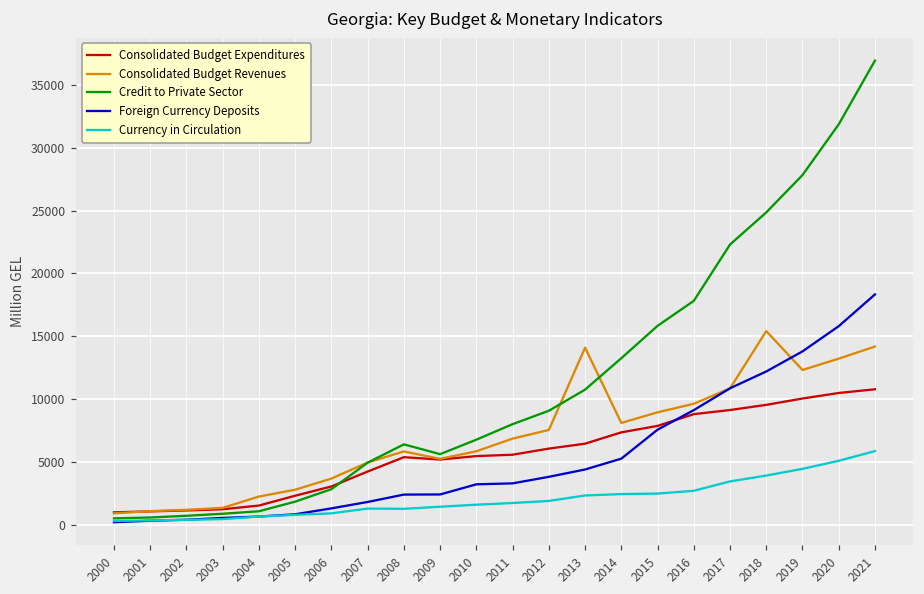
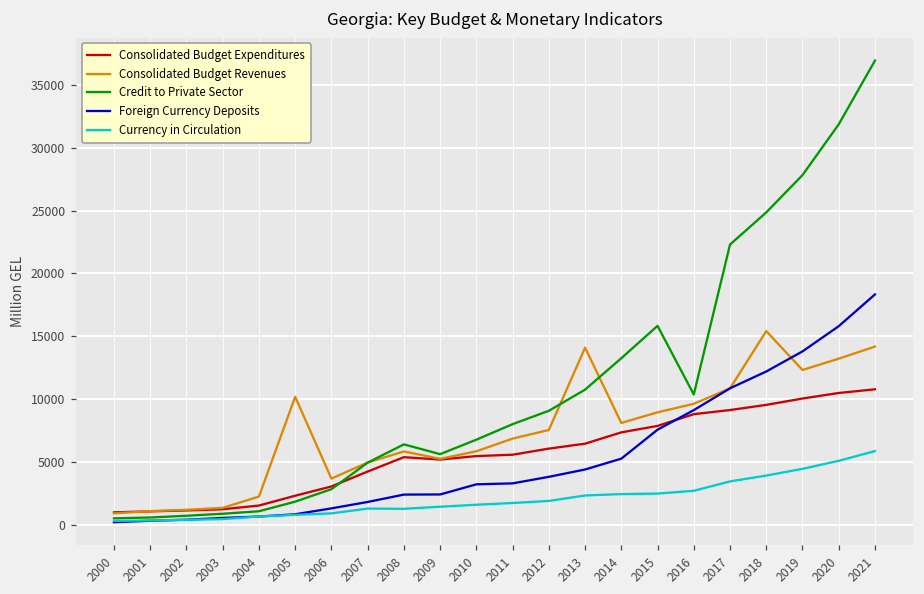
  {
    "Consolidated Budget Expenditures": {
      "2004": 1600,
      "2005": 2300,
      "2007": 4300,
      "2008": 5400,
      "2010": 5500,
      "2011": 5600,
      "2012": 6100,
      "2013": 6500,
      "2014": 7400,
      "2015": 7900,
      "2016": 8800,
      "2017": 9100,
      "2018": 9600,
      "2019": 10100,
      "2020": 10500,
      "2021": 10800
    },
    "Consolidated Budget Revenues": {
      "2004": 2300,
-     "2005": 2800,
+     "2005": 10200,
      "2006": 3700,
      "2008": 5900,
      "2010": 5900,
      "2011": 6900,
      "2012": 7600,
      "2013": 14100,
      "2014": 8100,
      "2015": 9000,
      "2016": 9600,
      "2018": 15400,
      "2019": 12300,
      "2020": 13200,
      "2021": 14200
    },
    "Credit to Private Sector": {
      "2001": 600,
      "2002": 700,
      "2003": 900,
      "2004": 1100,
      "2005": 1900,
      "2008": 6400,
      "2009": 5600,
      "2010": 6800,
      "2011": 8000,
      "2012": 9100,
      "2013": 10800,
      "2014": 13300,
      "2015": 15800,
-     "2016": 17800,
+     "2016": 10400,
      "2017": 22300,
      "2018": 24900,
      "2019": 27800,
      "2020": 31900,
      "2021": 36900
    },
    "Foreign Currency Deposits": {
      "2006": 1300,
      "2007": 1800,
      "2008": 2400,
      "2009": 2400,
      "2010": 3200,
      "2011": 3300,
      "2012": 3800,
      "2013": 4400,
      "2014": 5300,
      "2015": 7600,
      "2016": 9100,
      "2018": 12200,
      "2019": 13800,
      "2020": 15800,
      "2021": 18300
    },
    "Currency in Circulation": {
      "2006": 900,
      "2007": 1300,
      "2008": 1300,
      "2009": 1500,
      "2010": 1600,
      "2011": 1800,
      "2012": 1900,
      "2013": 2400,
      "2014": 2500,
      "2015": 2500,
      "2016": 2700,
      "2017": 3500,
      "2018": 3900,
      "2019": 4500,
      "2020": 5100,
      "2021": 5900
    }
  }
